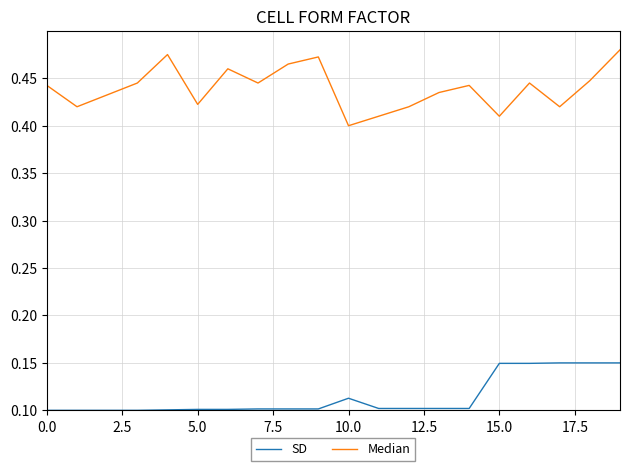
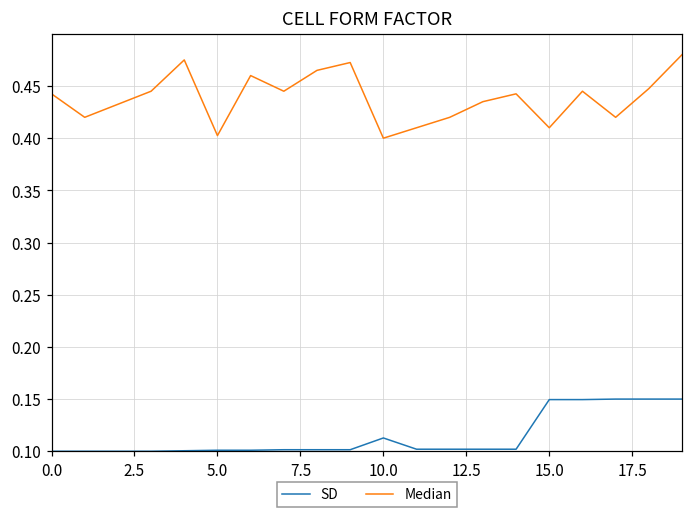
  {
    "SD": {
      "0.0": 0.10,
      "5.0": 0.10,
      "10.0": 0.11,
      "15.0": 0.15
    },
    "Median": {
      "0.0": 0.44,
-     "5.0": 0.42,
+     "5.0": 0.40,
      "10.0": 0.40,
      "15.0": 0.41
    }
  }
